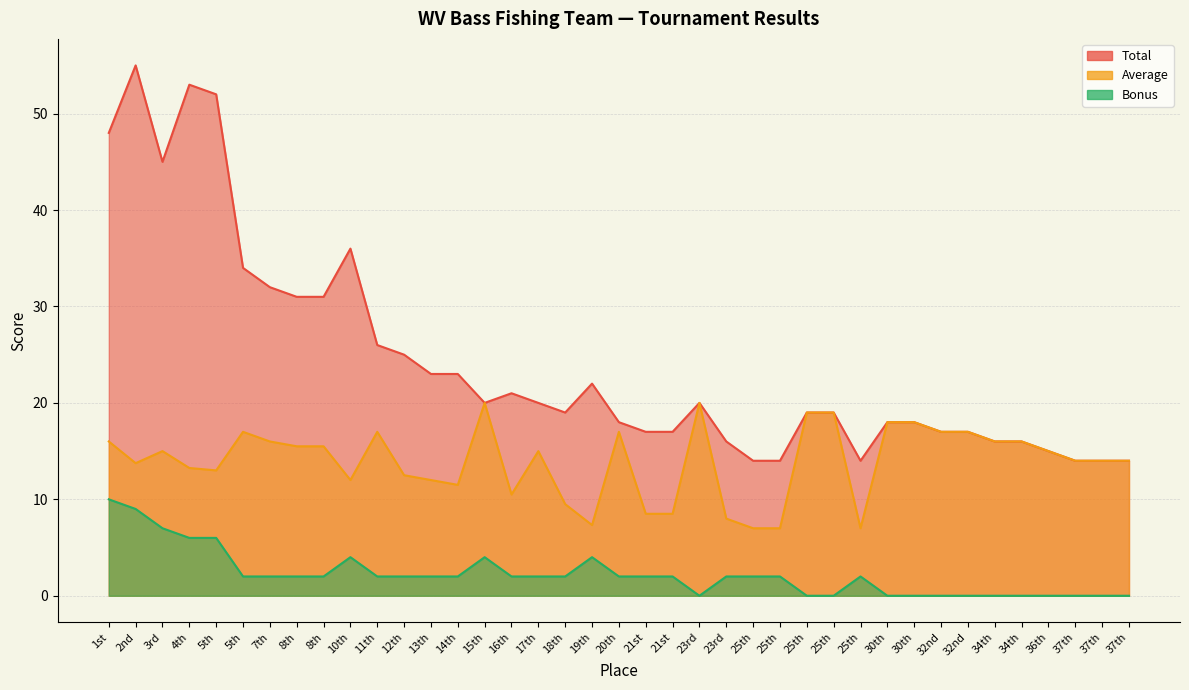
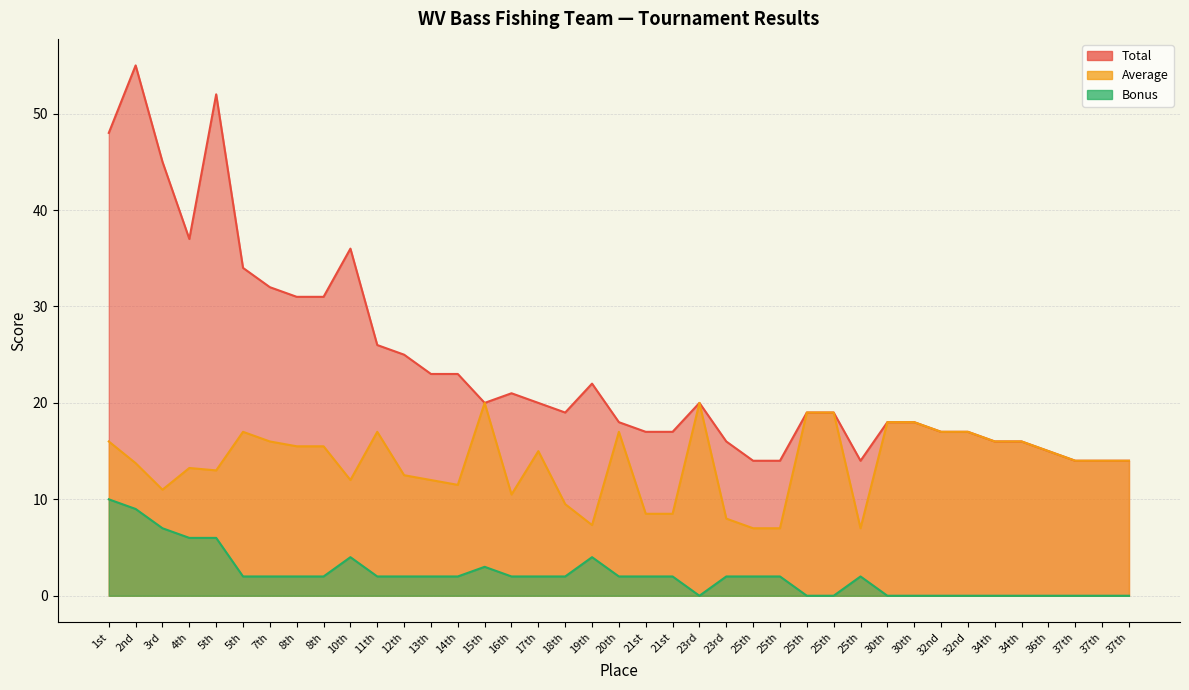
  {
    "Total": {
      "1st": 48,
      "2nd": 55,
      "3rd": 45,
-     "4th": 53,
+     "4th": 37,
      "7th": 32,
      "10th": 36,
      "11th": 26,
      "12th": 25,
      "13th": 23,
      "14th": 23,
      "16th": 21,
      "17th": 20,
      "18th": 19,
      "19th": 22,
      "20th": 18
    },
    "Average": {
      "1st": 16,
      "2nd": 14,
-     "3rd": 15,
+     "3rd": 11,
      "4th": 13,
      "7th": 16,
      "10th": 12,
      "11th": 17,
      "12th": 13,
      "13th": 12,
      "14th": 12,
      "16th": 11,
      "17th": 15,
      "18th": 10,
      "19th": 7,
      "20th": 17
    },
    "Bonus": {
      "1st": 10,
      "2nd": 9,
      "3rd": 7,
      "4th": 6,
      "7th": 2,
      "10th": 4,
      "11th": 2,
      "12th": 2,
      "13th": 2,
      "14th": 2,
-     "15th": 4,
+     "15th": 3,
      "16th": 2,
      "17th": 2,
      "18th": 2,
      "19th": 4,
      "20th": 2,
      "36th": 0
    }
  }
